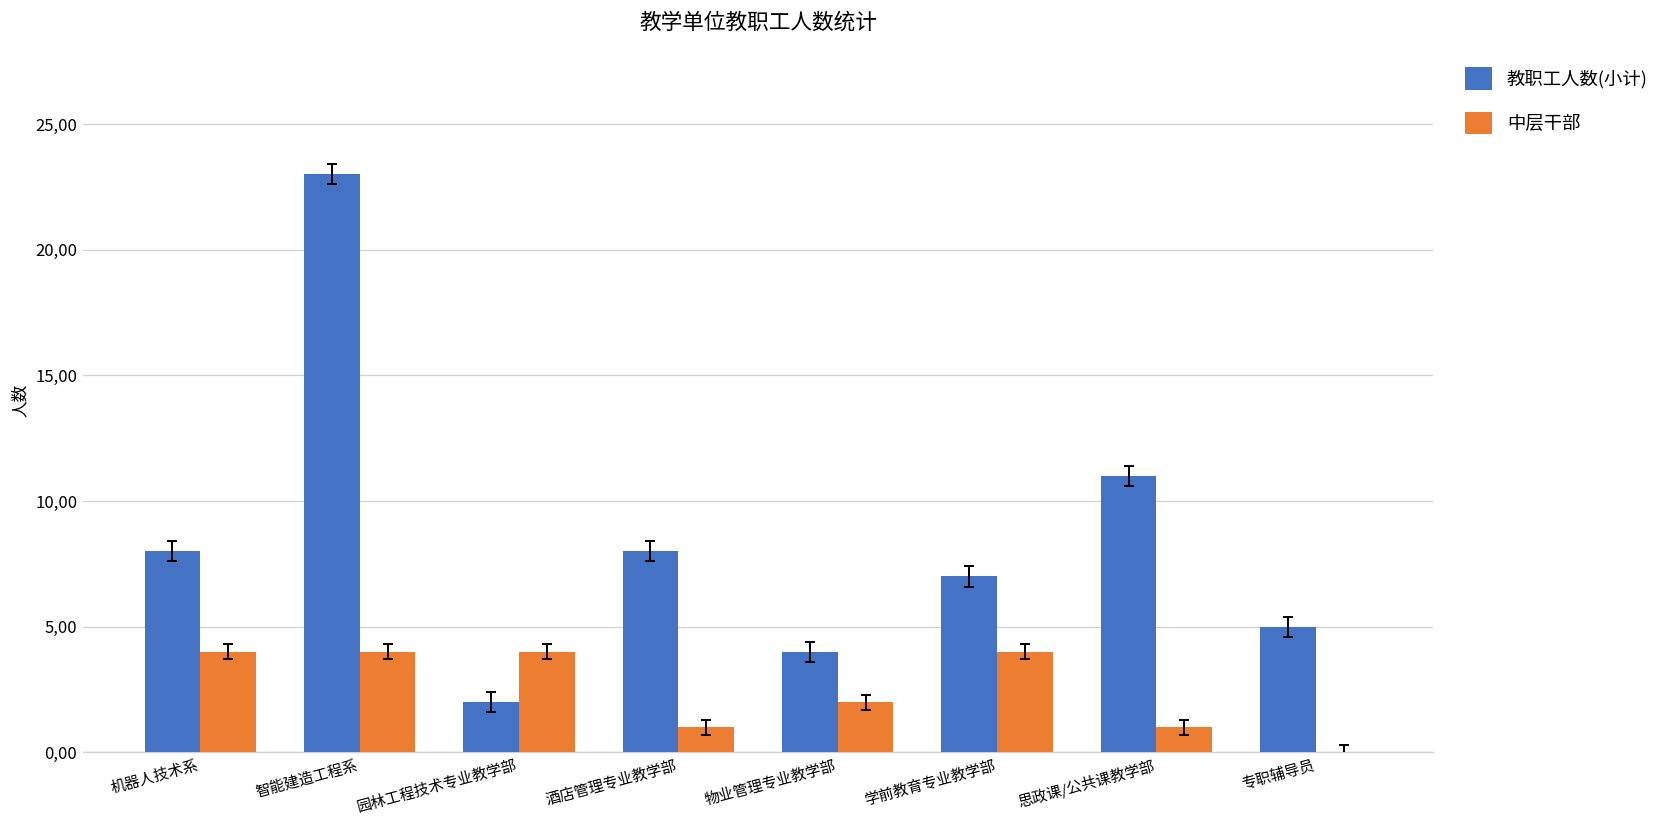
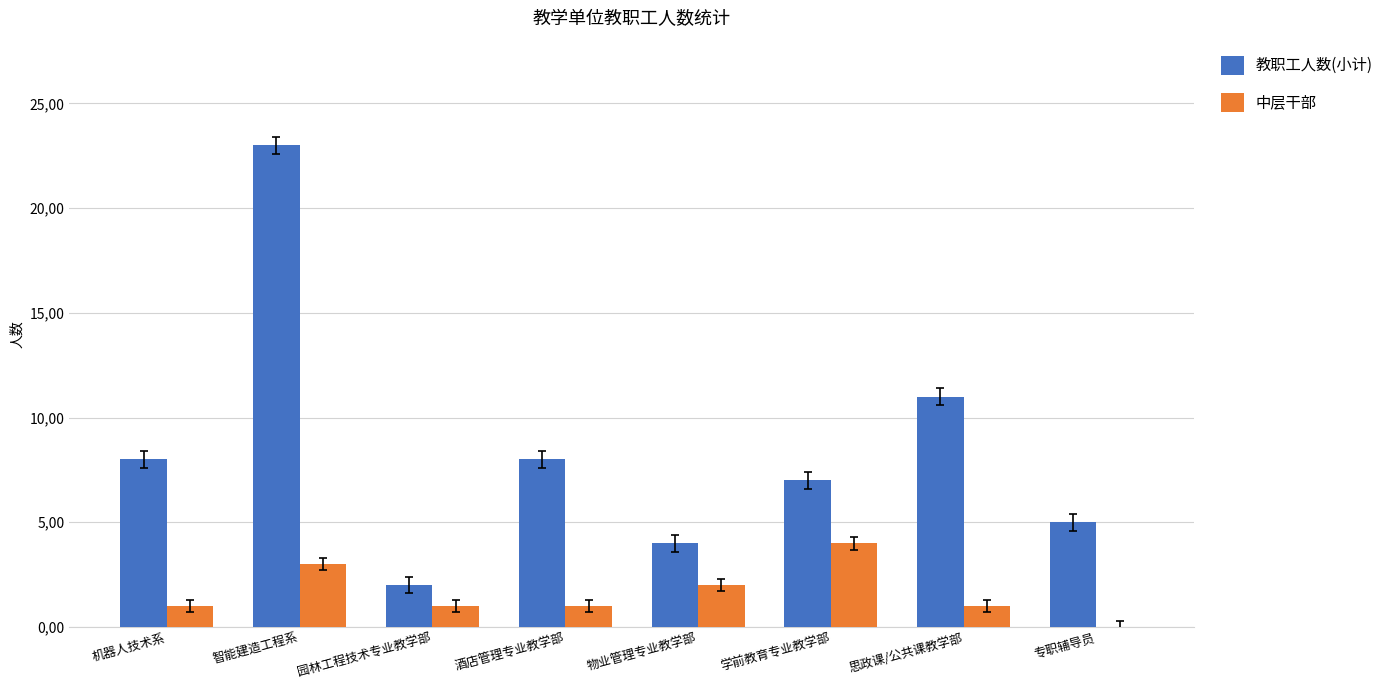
  {
    "中层干部": {
-     "机器人技术系": 400,
-     "智能建造工程系": 400,
-     "园林工程技术专业教学部": 400,
+     "机器人技术系": 100,
+     "智能建造工程系": 300,
+     "园林工程技术专业教学部": 100,
      "酒店管理专业教学部": 100,
      "物业管理专业教学部": 200,
      "学前教育专业教学部": 400,
      "思政课/公共课教学部": 100,
      "专职辅导员": 0
    }
  }
